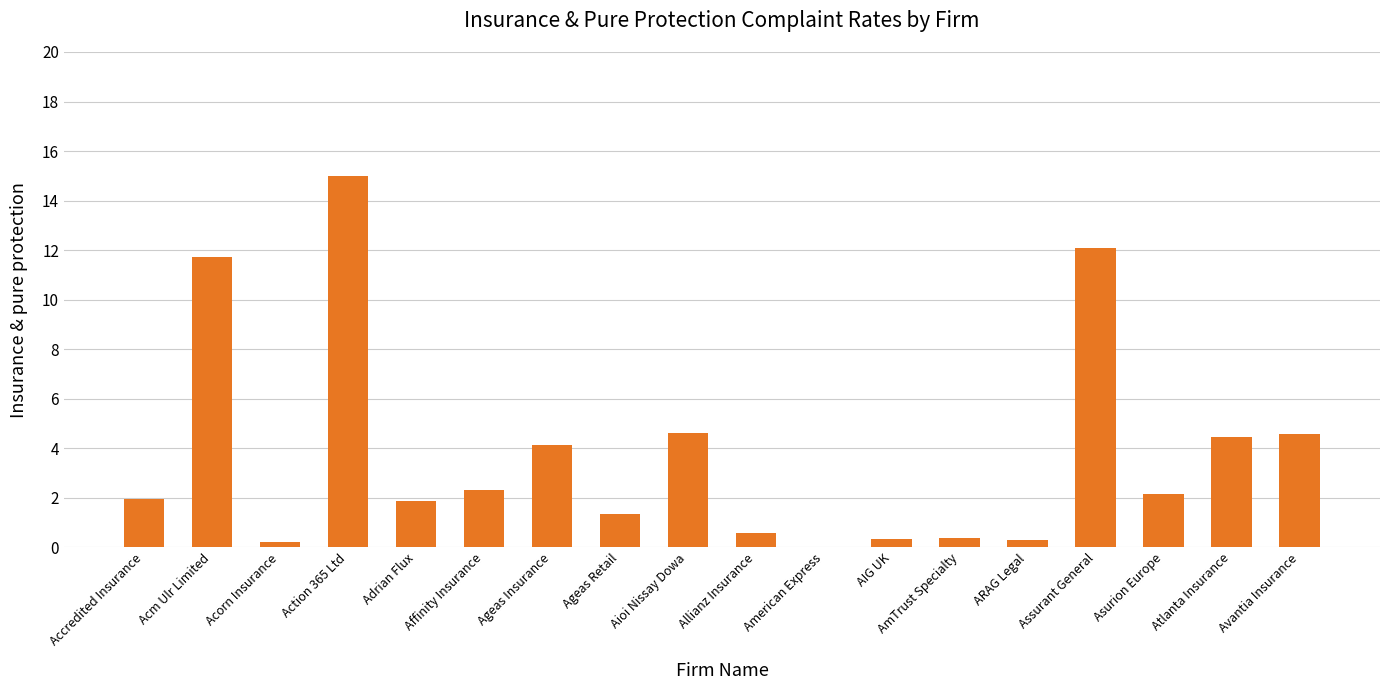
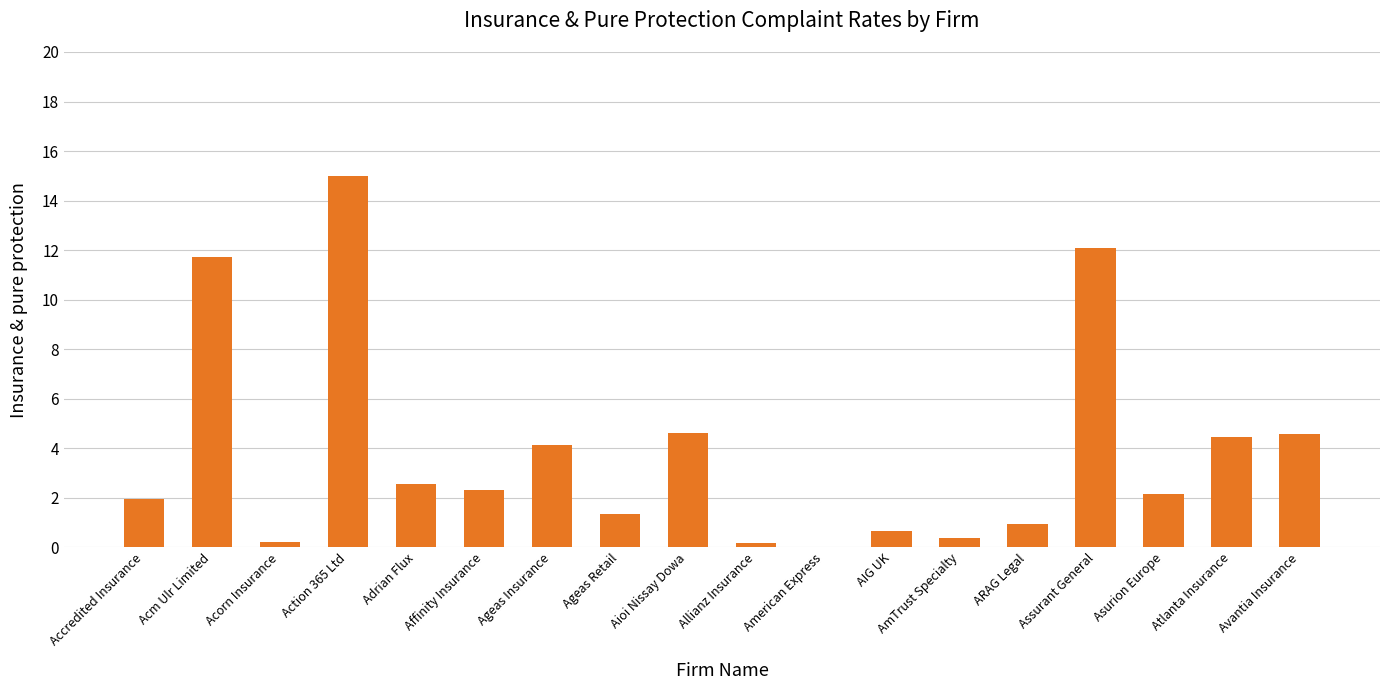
  {
    "Accredited Insurance": 2.0,
    "Acm Ulr Limited": 11.7,
    "Acorn Insurance": 0.2,
    "Action 365 Ltd": 15.0,
-   "Adrian Flux": 1.9,
+   "Adrian Flux": 2.5,
    "Affinity Insurance": 2.3,
    "Ageas Insurance": 4.1,
    "Ageas Retail": 1.4,
    "Aioi Nissay Dowa": 4.6,
-   "Allianz Insurance": 0.6,
-   "AIG UK": 0.3,
+   "Allianz Insurance": 0.2,
+   "AIG UK": 0.7,
    "AmTrust Specialty": 0.4,
-   "ARAG Legal": 0.3,
+   "ARAG Legal": 1.0,
    "Assurant General": 12.1,
    "Asurion Europe": 2.1,
    "Atlanta Insurance": 4.5,
    "Avantia Insurance": 4.6
  }
